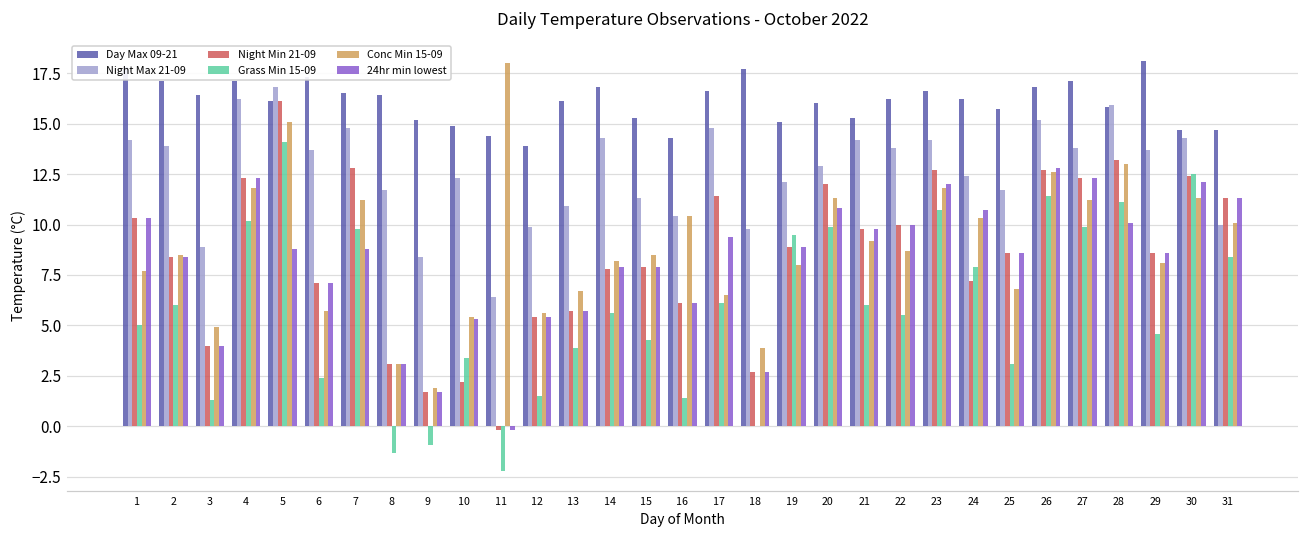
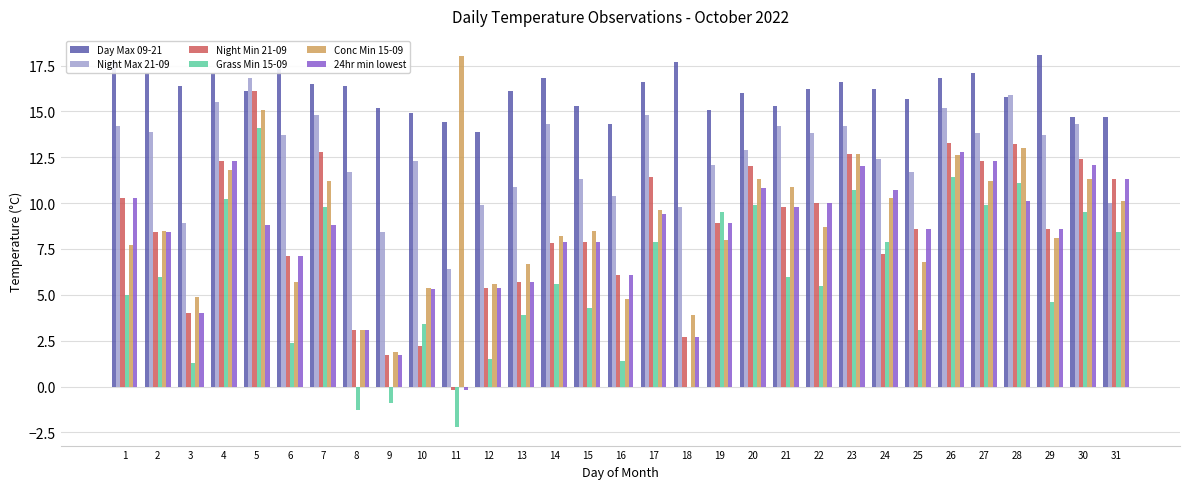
  {
    "Night Max 21-09": {
      "1": 14.2,
      "2": 13.9,
      "3": 8.9,
-     "4": 16.2,
+     "4": 15.5,
      "5": 16.8,
      "6": 13.7,
      "7": 14.8,
      "8": 11.7,
      "9": 8.4,
      "10": 12.3,
      "11": 6.4,
      "12": 9.9,
      "13": 10.9,
      "14": 14.3,
      "15": 11.3,
      "16": 10.4,
      "17": 14.8,
      "18": 9.8,
      "19": 12.1,
      "20": 12.9,
      "21": 14.2,
      "22": 13.8,
      "23": 14.2,
      "24": 12.4,
      "25": 11.7,
      "26": 15.2,
      "27": 13.8,
      "28": 15.9,
      "29": 13.7,
      "30": 14.3,
      "31": 10.0
    },
    "Night Min 21-09": {
      "1": 10.3,
      "2": 8.4,
      "3": 4.0,
      "4": 12.3,
      "5": 16.1,
      "6": 7.1,
      "7": 12.8,
      "8": 3.1,
      "9": 1.7,
      "10": 2.2,
      "11": -0.2,
      "12": 5.4,
      "13": 5.7,
      "14": 7.8,
      "15": 7.9,
      "16": 6.1,
      "17": 11.4,
      "18": 2.7,
      "19": 8.9,
      "20": 12.0,
      "21": 9.8,
      "22": 10.0,
      "23": 12.7,
      "24": 7.2,
      "25": 8.6,
-     "26": 12.7,
+     "26": 13.3,
      "27": 12.3,
      "28": 13.2,
      "29": 8.6,
      "30": 12.4,
      "31": 11.3
    },
    "Grass Min 15-09": {
      "1": 5.0,
      "2": 6.0,
      "3": 1.3,
      "4": 10.2,
      "5": 14.1,
      "6": 2.4,
      "7": 9.8,
      "8": -1.3,
      "9": -0.9,
      "10": 3.4,
      "11": -2.2,
      "12": 1.5,
      "13": 3.9,
      "14": 5.6,
      "15": 4.3,
      "16": 1.4,
-     "17": 6.1,
+     "17": 7.9,
      "18": 0.0,
      "19": 9.5,
      "20": 9.9,
      "21": 6.0,
      "22": 5.5,
      "23": 10.7,
      "24": 7.9,
      "25": 3.1,
      "26": 11.4,
      "27": 9.9,
      "28": 11.1,
      "29": 4.6,
-     "30": 12.5,
+     "30": 9.5,
      "31": 8.4
    },
    "Conc Min 15-09": {
      "1": 7.7,
      "2": 8.5,
      "3": 4.9,
      "4": 11.8,
      "5": 15.1,
      "6": 5.7,
      "7": 11.2,
      "8": 3.1,
      "9": 1.9,
      "10": 5.4,
      "11": 18.0,
      "12": 5.6,
      "13": 6.7,
      "14": 8.2,
      "15": 8.5,
-     "16": 10.4,
-     "17": 6.5,
+     "16": 4.8,
+     "17": 9.6,
      "18": 3.9,
      "19": 8.0,
      "20": 11.3,
-     "21": 9.2,
+     "21": 10.9,
      "22": 8.7,
-     "23": 11.8,
+     "23": 12.7,
      "24": 10.3,
      "25": 6.8,
      "26": 12.6,
      "27": 11.2,
      "28": 13.0,
      "29": 8.1,
      "30": 11.3,
      "31": 10.1
    }
  }
